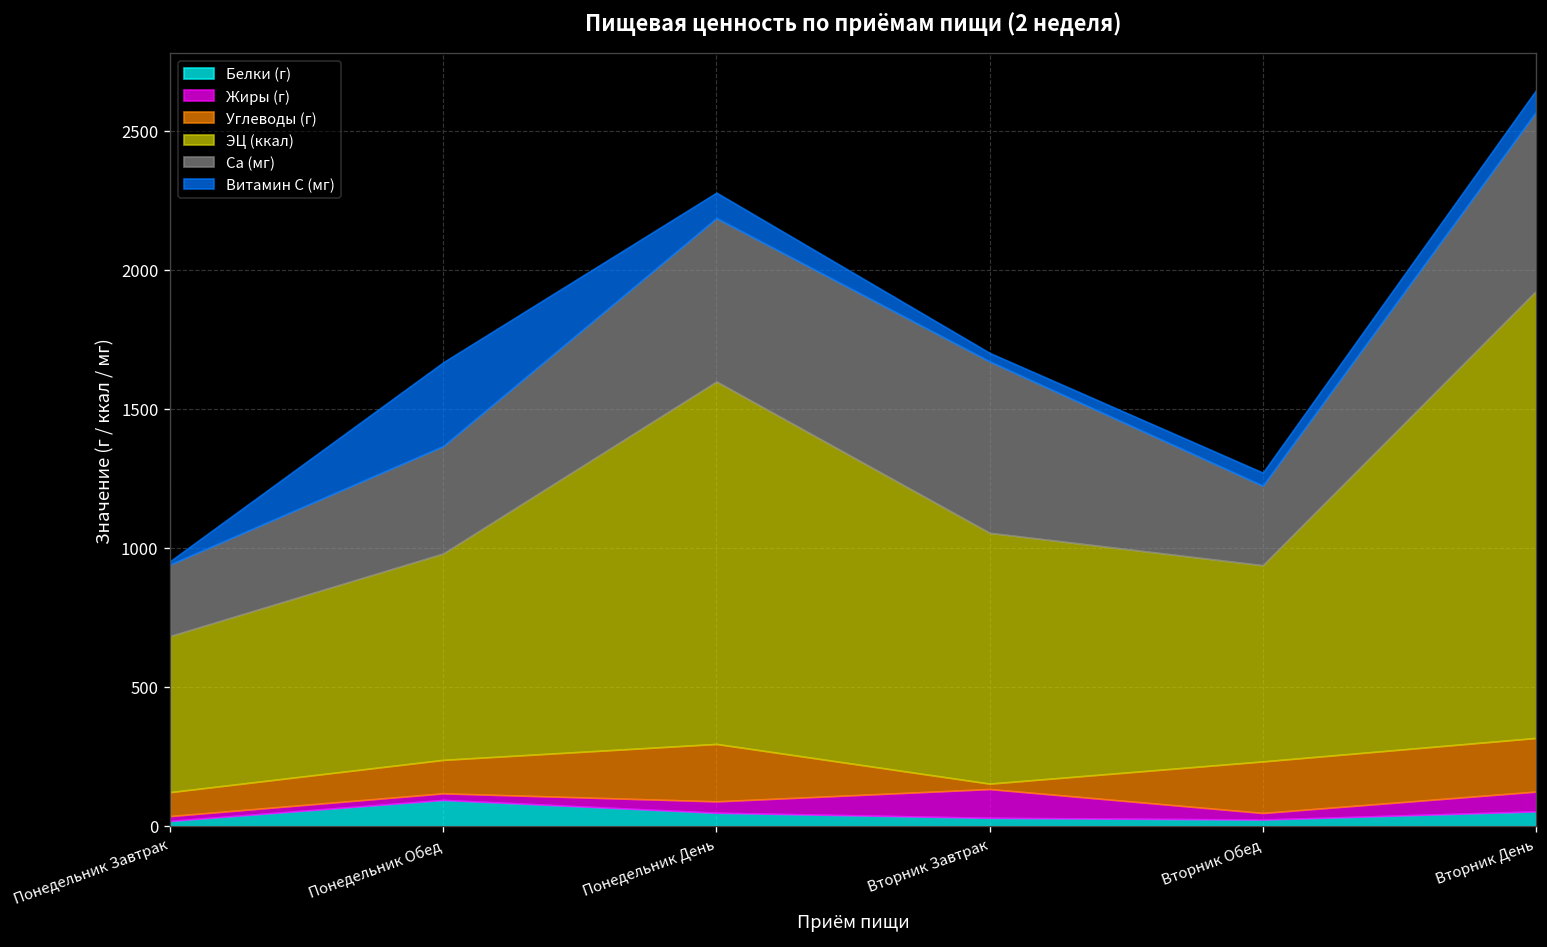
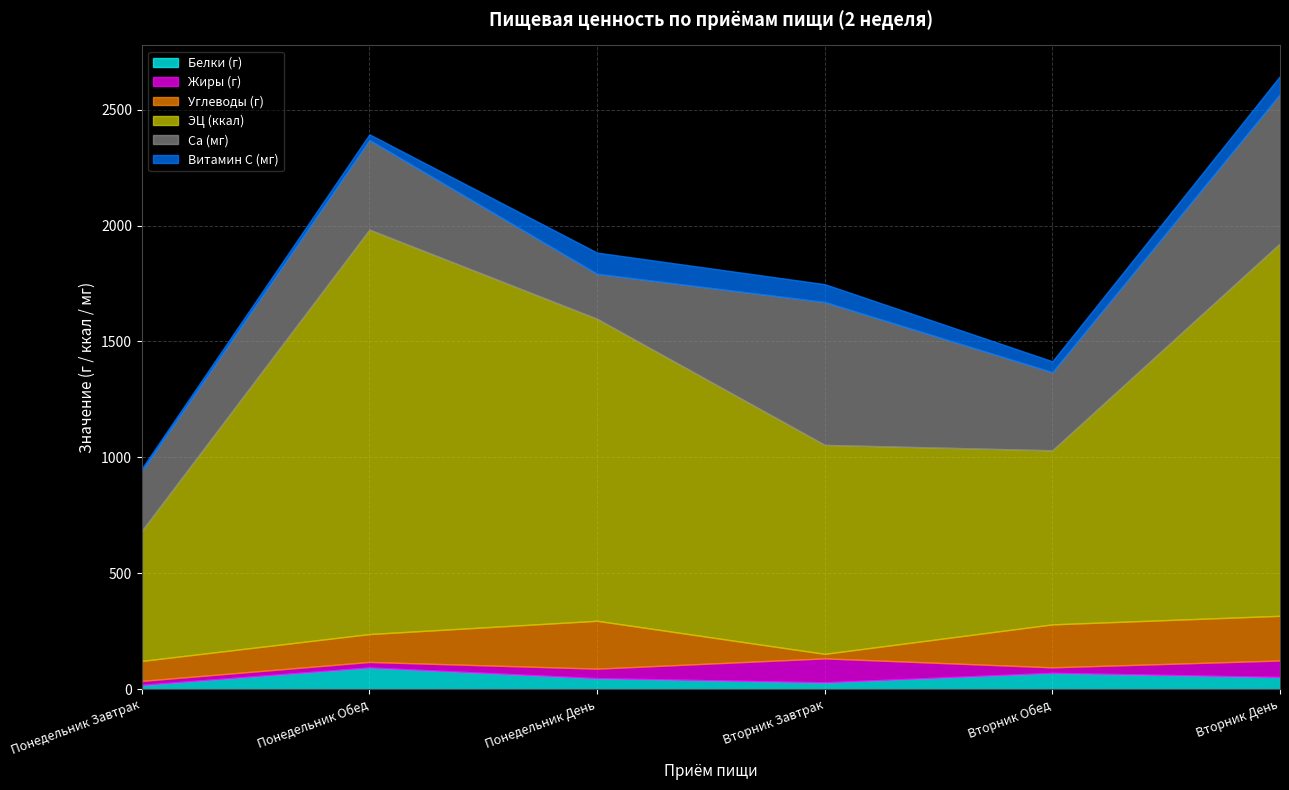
  {
    "Белки (г)": {
      "Понедельник Завтрак": 20,
      "Понедельник Обед": 90,
      "Понедельник День": 50,
      "Вторник Завтрак": 30,
-     "Вторник Обед": 20,
+     "Вторник Обед": 70,
      "Вторник День": 50
    },
    "Жиры (г)": {
      "Понедельник Завтрак": 20,
      "Понедельник Обед": 20,
      "Понедельник День": 40,
      "Вторник Завтрак": 100,
      "Вторник Обед": 20,
      "Вторник День": 70
    },
    "Углеводы (г)": {
      "Понедельник Завтрак": 90,
      "Понедельник Обед": 120,
      "Понедельник День": 210,
      "Вторник Завтрак": 20,
      "Вторник Обед": 190,
      "Вторник День": 190
    },
    "ЭЦ (ккал)": {
      "Понедельник Завтрак": 560,
-     "Понедельник Обед": 740,
+     "Понедельник Обед": 1740,
      "Понедельник День": 1300,
      "Вторник Завтрак": 900,
-     "Вторник Обед": 710,
+     "Вторник Обед": 750,
      "Вторник День": 1610
    },
    "Ca (мг)": {
      "Понедельник Завтрак": 260,
      "Понедельник Обед": 390,
-     "Понедельник День": 590,
+     "Понедельник День": 190,
      "Вторник Завтрак": 620,
-     "Вторник Обед": 290,
+     "Вторник Обед": 340,
      "Вторник День": 640
    },
    "Витамин C (мг)": {
      "Понедельник Завтрак": 10,
-     "Понедельник Обед": 300,
+     "Понедельник Обед": 20,
      "Понедельник День": 90,
-     "Вторник Завтрак": 30,
+     "Вторник Завтрак": 80,
      "Вторник Обед": 50,
      "Вторник День": 80
    }
  }
